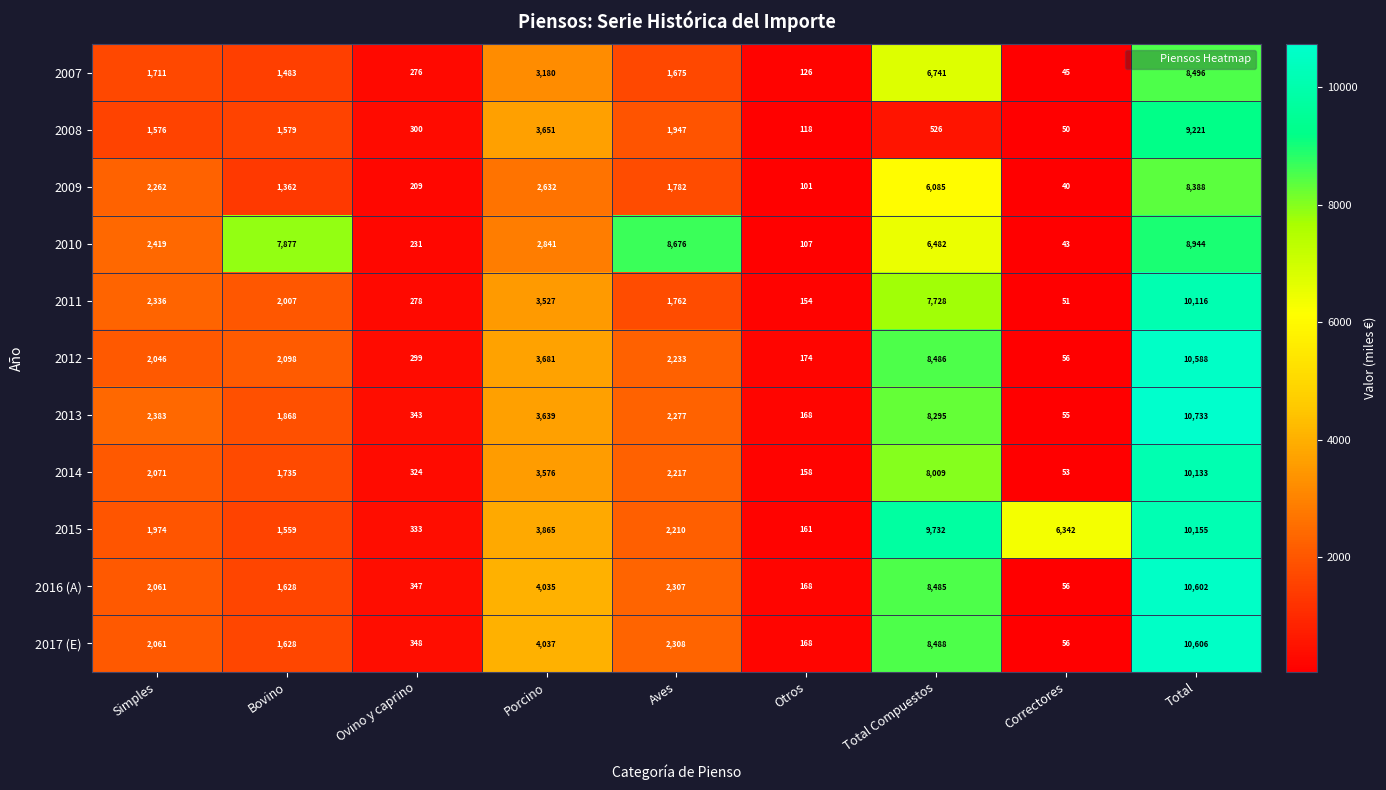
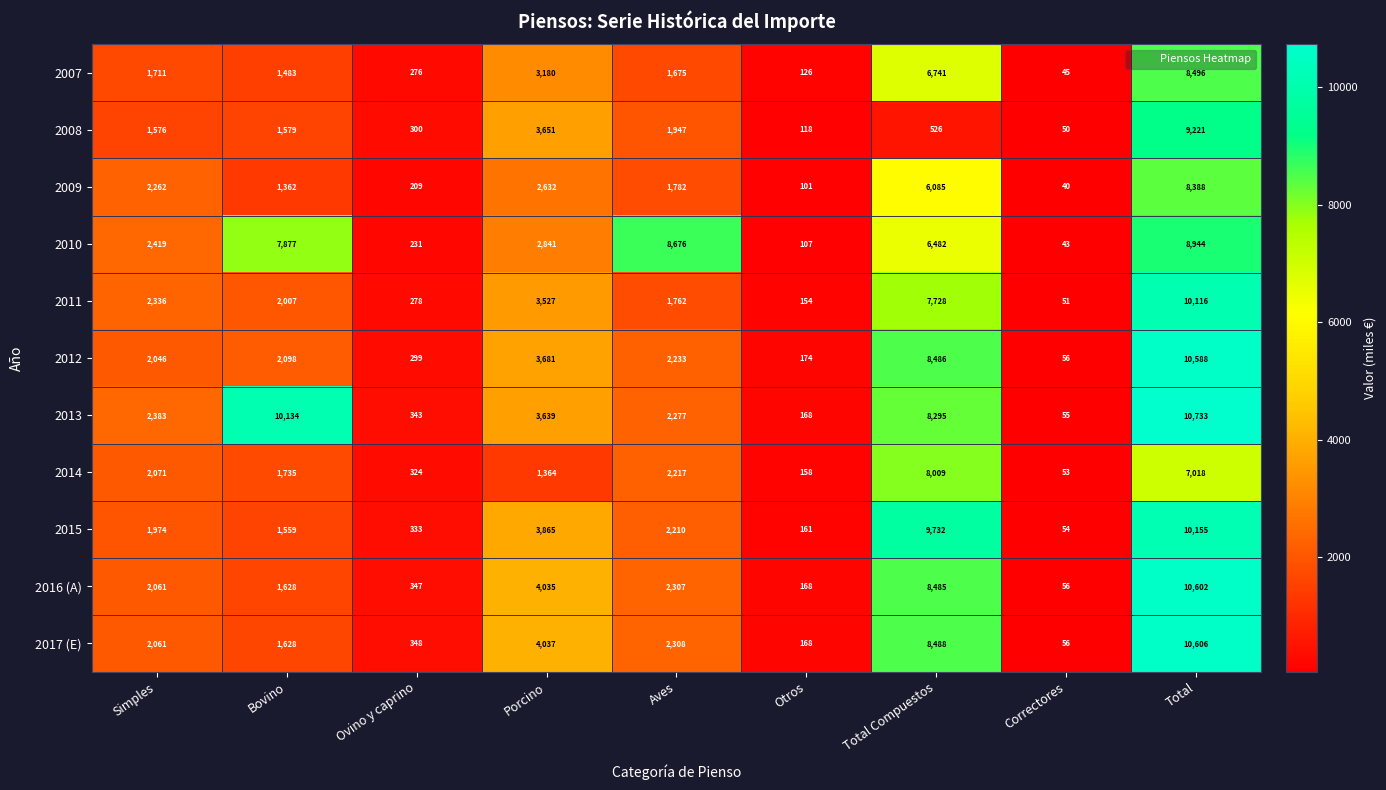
  {
    "2007": {
      "Simples": "1,711",
      "Bovino": "1,483",
      "Ovino y caprino": "276",
      "Porcino": "3,180",
      "Aves": "1,675",
      "Otros": "126",
      "Total Compuestos": "6,741",
      "Correctores": "45"
    },
    "2008": {
      "Simples": "1,576",
      "Bovino": "1,579",
      "Ovino y caprino": "300",
      "Porcino": "3,651",
      "Aves": "1,947",
      "Otros": "118",
      "Total Compuestos": "526",
      "Correctores": "50",
      "Total": "9,221"
    },
    "2009": {
      "Simples": "2,262",
      "Bovino": "1,362",
      "Ovino y caprino": "209",
      "Porcino": "2,632",
      "Aves": "1,782",
      "Otros": "101",
      "Total Compuestos": "6,085",
      "Correctores": "40",
      "Total": "8,388"
    },
    "2010": {
      "Simples": "2,419",
      "Bovino": "7,877",
      "Ovino y caprino": "231",
      "Porcino": "2,841",
      "Aves": "8,676",
      "Otros": "107",
      "Total Compuestos": "6,482",
      "Correctores": "43",
      "Total": "8,944"
    },
    "2011": {
      "Simples": "2,336",
      "Bovino": "2,007",
      "Ovino y caprino": "278",
      "Porcino": "3,527",
      "Aves": "1,762",
      "Otros": "154",
      "Total Compuestos": "7,728",
      "Correctores": "51",
      "Total": "10,116"
    },
    "2012": {
      "Simples": "2,046",
      "Bovino": "2,098",
      "Ovino y caprino": "299",
      "Porcino": "3,681",
      "Aves": "2,233",
      "Otros": "174",
      "Total Compuestos": "8,486",
      "Correctores": "56",
      "Total": "10,588"
    },
    "2013": {
      "Simples": "2,383",
-     "Bovino": "1,868",
+     "Bovino": "10,134",
      "Ovino y caprino": "343",
      "Porcino": "3,639",
      "Aves": "2,277",
      "Otros": "168",
      "Total Compuestos": "8,295",
      "Correctores": "55",
      "Total": "10,733"
    },
    "2014": {
      "Simples": "2,071",
      "Bovino": "1,735",
      "Ovino y caprino": "324",
-     "Porcino": "3,576",
+     "Porcino": "1,364",
      "Aves": "2,217",
      "Otros": "158",
      "Total Compuestos": "8,009",
      "Correctores": "53",
-     "Total": "10,133"
+     "Total": "7,018"
    },
    "2015": {
      "Simples": "1,974",
      "Bovino": "1,559",
      "Ovino y caprino": "333",
      "Porcino": "3,865",
      "Aves": "2,210",
      "Otros": "161",
      "Total Compuestos": "9,732",
-     "Correctores": "6,342",
+     "Correctores": "54",
      "Total": "10,155"
    },
    "2016 (A)": {
      "Simples": "2,061",
      "Bovino": "1,628",
      "Ovino y caprino": "347",
      "Porcino": "4,035",
      "Aves": "2,307",
      "Otros": "168",
      "Total Compuestos": "8,485",
      "Correctores": "56",
      "Total": "10,602"
    },
    "2017 (E)": {
      "Simples": "2,061",
      "Bovino": "1,628",
      "Ovino y caprino": "348",
      "Porcino": "4,037",
      "Aves": "2,308",
      "Otros": "168",
      "Total Compuestos": "8,488",
      "Correctores": "56",
      "Total": "10,606"
    }
  }
